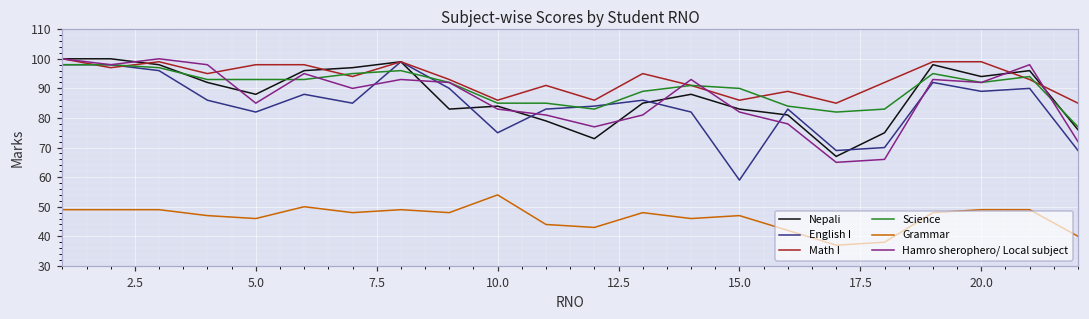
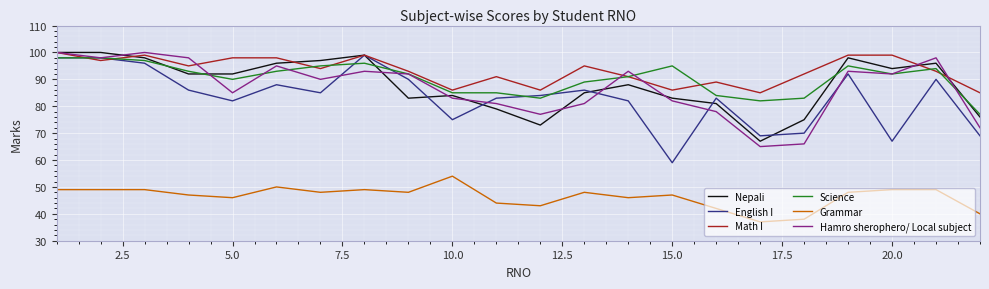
  {
    "Nepali": {
-     "5.0": 88,
+     "5.0": 92,
      "10.0": 84,
      "15.0": 83,
      "20.0": 94
    },
    "English I": {
      "5.0": 82,
      "10.0": 75,
      "15.0": 59,
-     "20.0": 89
+     "20.0": 67
    },
    "Math I": {
      "5.0": 98,
      "10.0": 86,
      "15.0": 86,
      "20.0": 99
    },
    "Science": {
-     "5.0": 93,
+     "5.0": 90,
      "10.0": 85,
-     "15.0": 90
+     "15.0": 95
    },
    "Grammar": {
      "5.0": 46,
      "10.0": 54,
      "15.0": 47
    },
    "Hamro sherophero/ Local subject": {
      "5.0": 85,
      "10.0": 83,
      "15.0": 82
    }
  }
